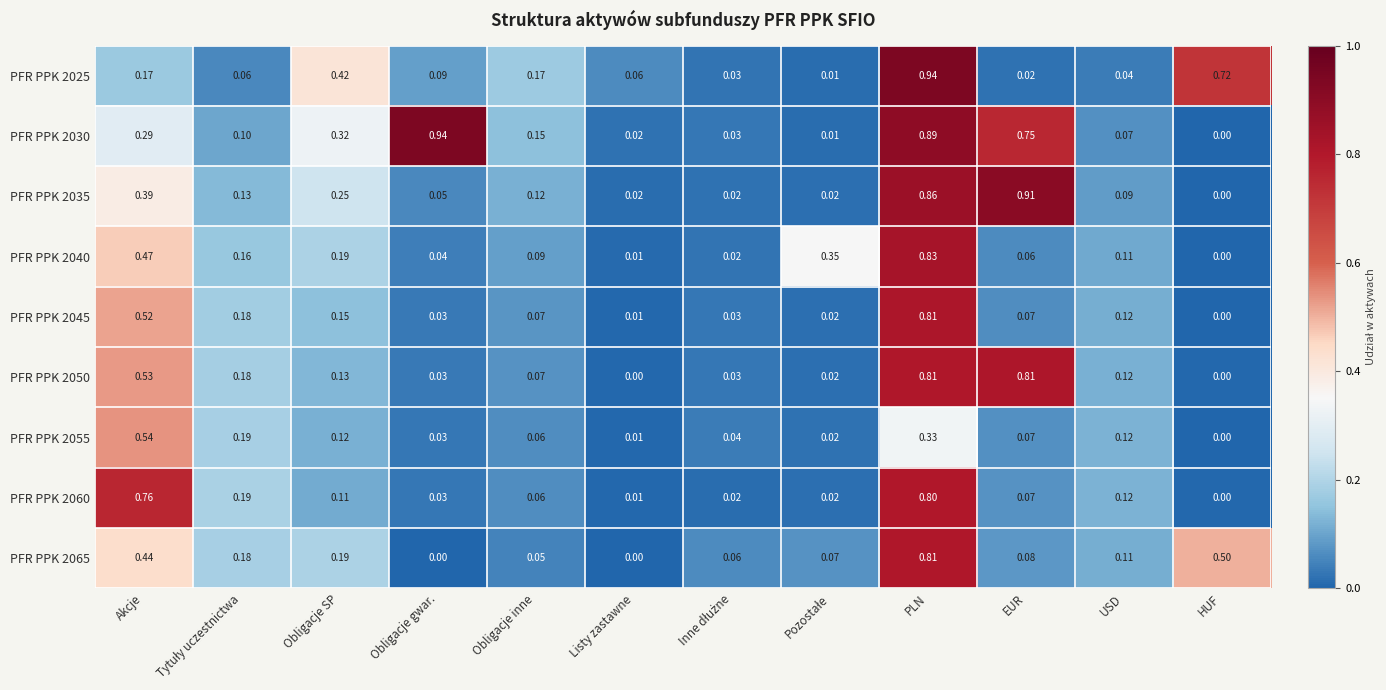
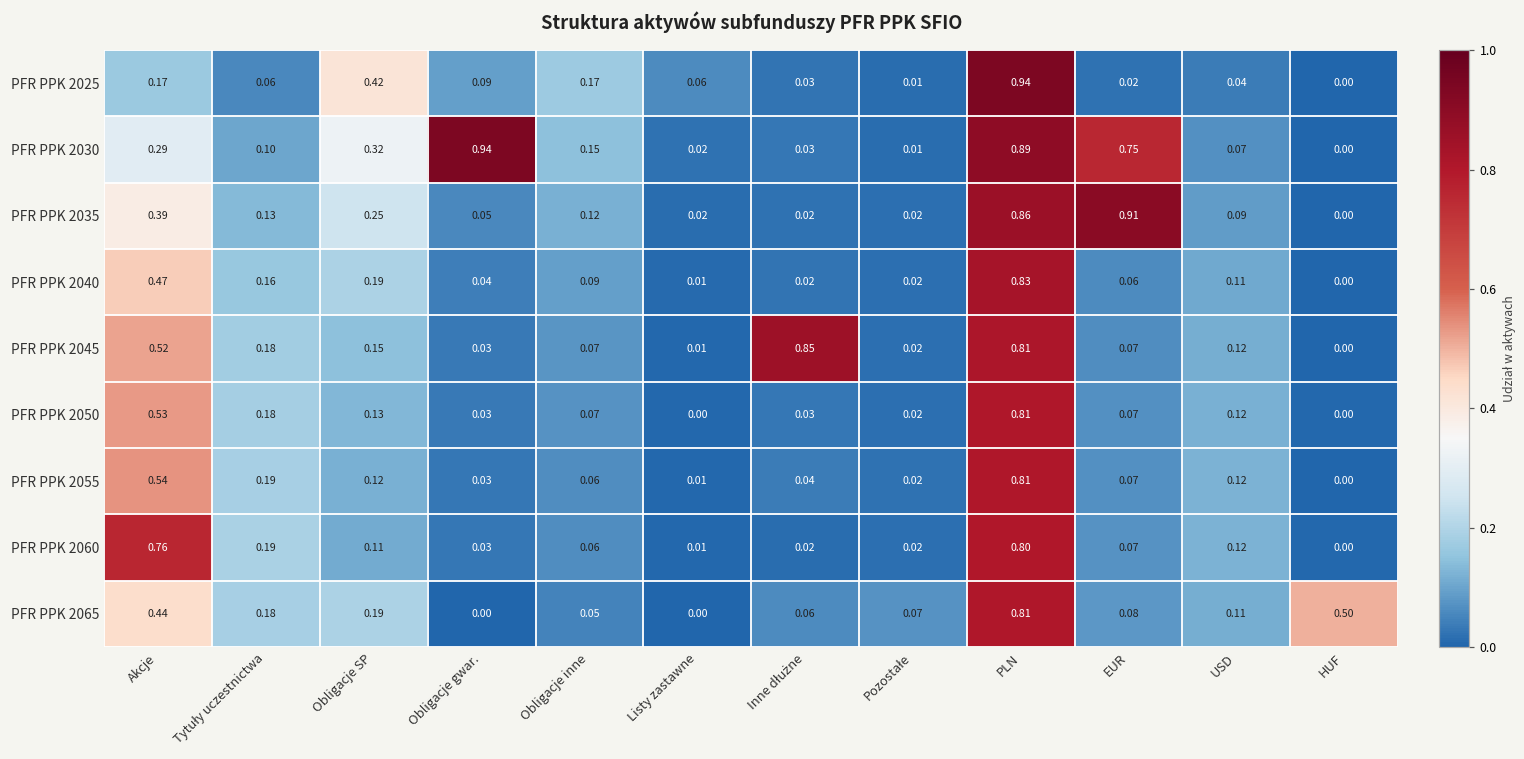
  {
    "PFR PPK 2025": {
      "Akcje": 0.17,
      "Tytuły uczestnictwa": 0.06,
      "Obligacje SP": 0.42,
      "Obligacje gwar.": 0.09,
      "Obligacje inne": 0.17,
      "Listy zastawne": 0.06,
      "Inne dłużne": 0.03,
      "Pozostałe": 0.01,
      "PLN": 0.94,
      "EUR": 0.02,
      "USD": 0.04,
-     "HUF": 0.72
+     "HUF": 0.00
    },
    "PFR PPK 2030": {
      "Akcje": 0.29,
      "Tytuły uczestnictwa": 0.10,
      "Obligacje SP": 0.32,
      "Obligacje gwar.": 0.94,
      "Obligacje inne": 0.15,
      "Listy zastawne": 0.02,
      "Inne dłużne": 0.03,
      "Pozostałe": 0.01,
      "PLN": 0.89,
      "EUR": 0.75,
      "USD": 0.07,
      "HUF": 0.00
    },
    "PFR PPK 2035": {
      "Akcje": 0.39,
      "Tytuły uczestnictwa": 0.13,
      "Obligacje SP": 0.25,
      "Obligacje gwar.": 0.05,
      "Obligacje inne": 0.12,
      "Listy zastawne": 0.02,
      "Inne dłużne": 0.02,
      "Pozostałe": 0.02,
      "PLN": 0.86,
      "EUR": 0.91,
      "USD": 0.09,
      "HUF": 0.00
    },
    "PFR PPK 2040": {
      "Akcje": 0.47,
      "Tytuły uczestnictwa": 0.16,
      "Obligacje SP": 0.19,
      "Obligacje gwar.": 0.04,
      "Obligacje inne": 0.09,
      "Listy zastawne": 0.01,
      "Inne dłużne": 0.02,
-     "Pozostałe": 0.35,
+     "Pozostałe": 0.02,
      "PLN": 0.83,
      "EUR": 0.06,
      "USD": 0.11,
      "HUF": 0.00
    },
    "PFR PPK 2045": {
      "Akcje": 0.52,
      "Tytuły uczestnictwa": 0.18,
      "Obligacje SP": 0.15,
      "Obligacje gwar.": 0.03,
      "Obligacje inne": 0.07,
      "Listy zastawne": 0.01,
-     "Inne dłużne": 0.03,
+     "Inne dłużne": 0.85,
      "Pozostałe": 0.02,
      "PLN": 0.81,
      "EUR": 0.07,
      "USD": 0.12,
      "HUF": 0.00
    },
    "PFR PPK 2050": {
      "Akcje": 0.53,
      "Tytuły uczestnictwa": 0.18,
      "Obligacje SP": 0.13,
      "Obligacje gwar.": 0.03,
      "Obligacje inne": 0.07,
      "Listy zastawne": 0.00,
      "Inne dłużne": 0.03,
      "Pozostałe": 0.02,
      "PLN": 0.81,
-     "EUR": 0.81,
+     "EUR": 0.07,
      "USD": 0.12,
      "HUF": 0.00
    },
    "PFR PPK 2055": {
      "Akcje": 0.54,
      "Tytuły uczestnictwa": 0.19,
      "Obligacje SP": 0.12,
      "Obligacje gwar.": 0.03,
      "Obligacje inne": 0.06,
      "Listy zastawne": 0.01,
      "Inne dłużne": 0.04,
      "Pozostałe": 0.02,
-     "PLN": 0.33,
+     "PLN": 0.81,
      "EUR": 0.07,
      "USD": 0.12,
      "HUF": 0.00
    },
    "PFR PPK 2060": {
      "Akcje": 0.76,
      "Tytuły uczestnictwa": 0.19,
      "Obligacje SP": 0.11,
      "Obligacje gwar.": 0.03,
      "Obligacje inne": 0.06,
      "Listy zastawne": 0.01,
      "Inne dłużne": 0.02,
      "Pozostałe": 0.02,
      "PLN": 0.80,
      "EUR": 0.07,
      "USD": 0.12,
      "HUF": 0.00
    },
    "PFR PPK 2065": {
      "Akcje": 0.44,
      "Tytuły uczestnictwa": 0.18,
      "Obligacje SP": 0.19,
      "Obligacje gwar.": 0.00,
      "Obligacje inne": 0.05,
      "Listy zastawne": 0.00,
      "Inne dłużne": 0.06,
      "Pozostałe": 0.07,
      "PLN": 0.81,
      "EUR": 0.08,
      "USD": 0.11,
      "HUF": 0.50
    }
  }
